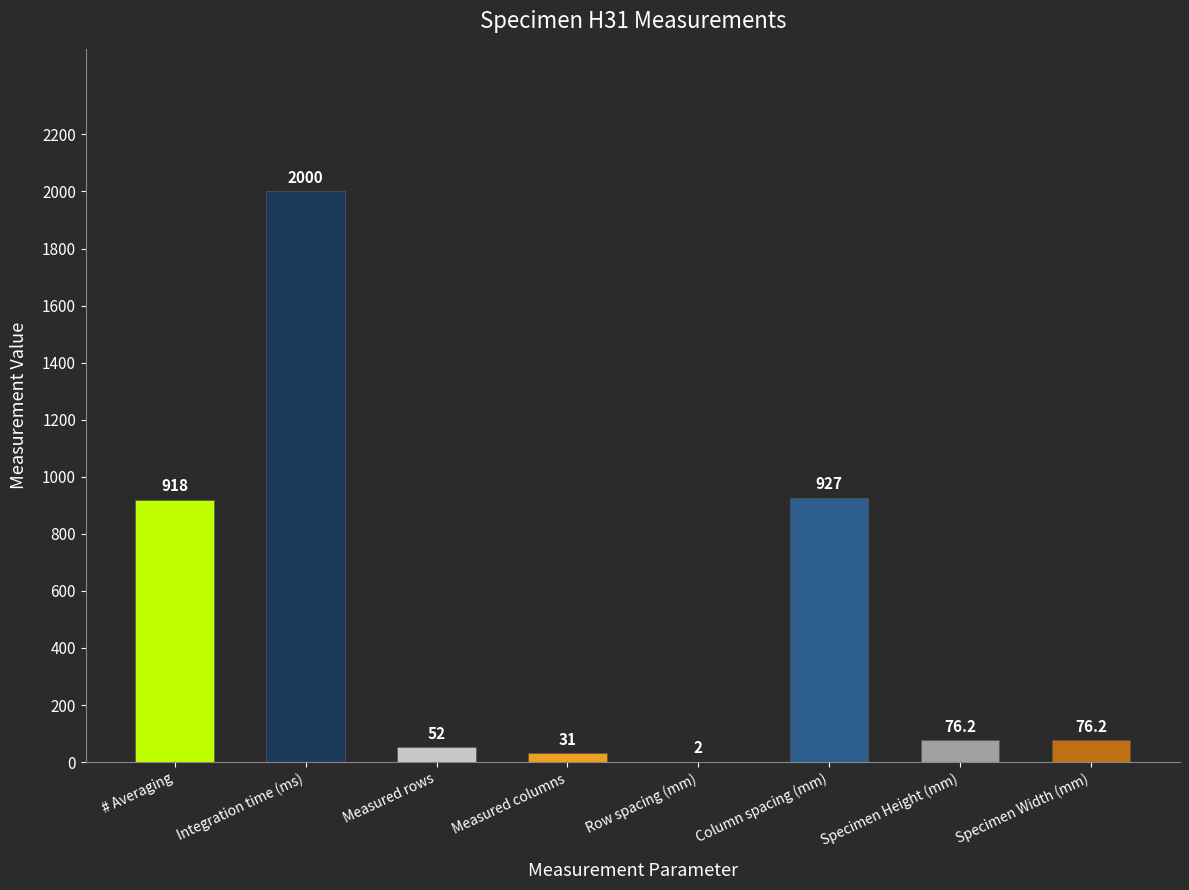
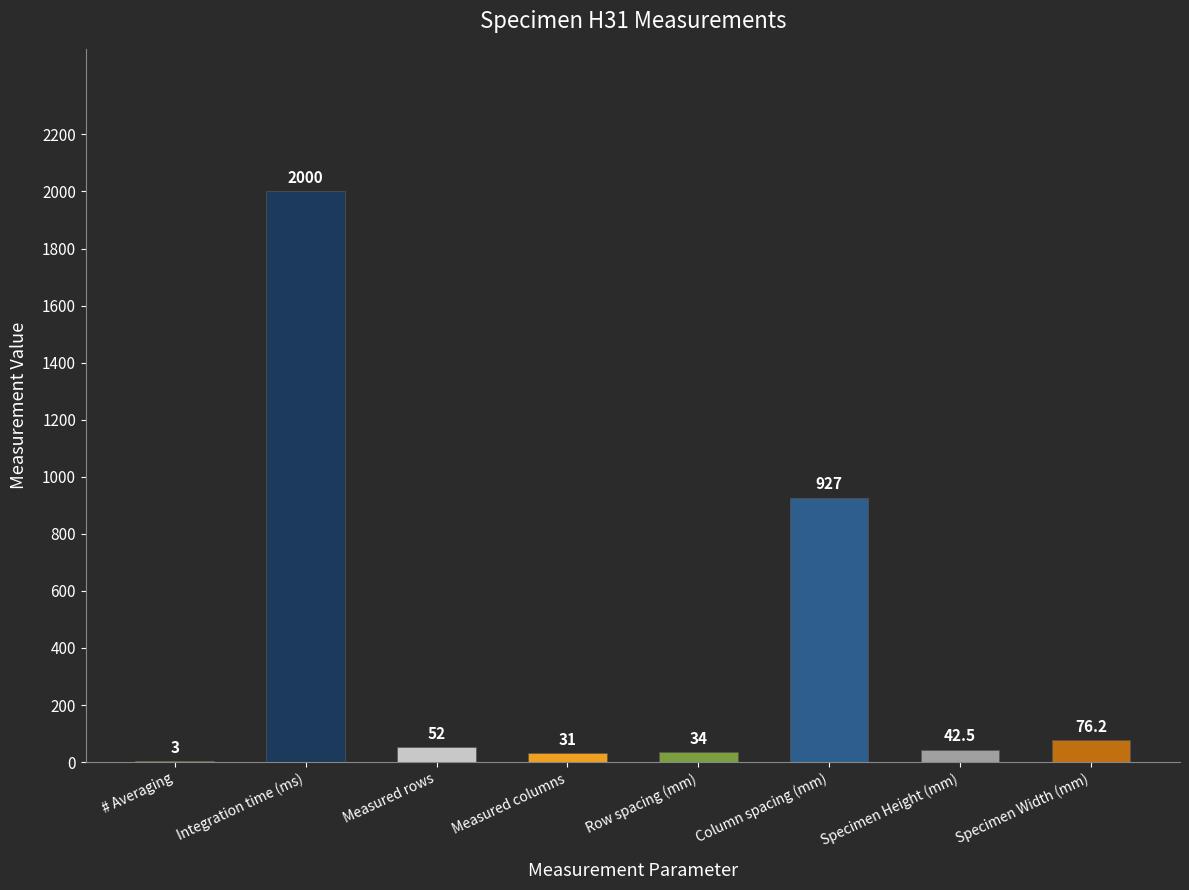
  {
-   "# Averaging": 918,
+   "# Averaging": 3,
    "Integration time (ms)": 2000,
    "Measured rows": 52,
    "Measured columns": 31,
-   "Row spacing (mm)": 2,
+   "Row spacing (mm)": 34,
    "Column spacing (mm)": 927,
-   "Specimen Height (mm)": 76.2,
+   "Specimen Height (mm)": 42.5,
    "Specimen Width (mm)": 76.2
  }
